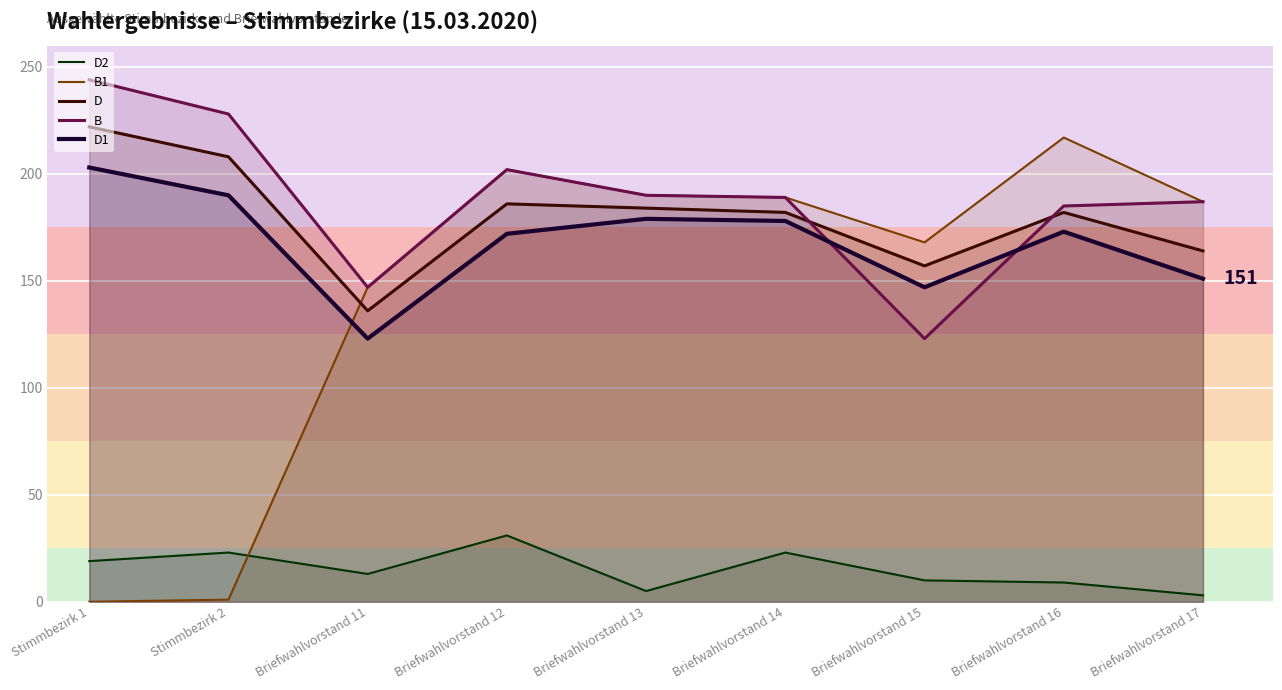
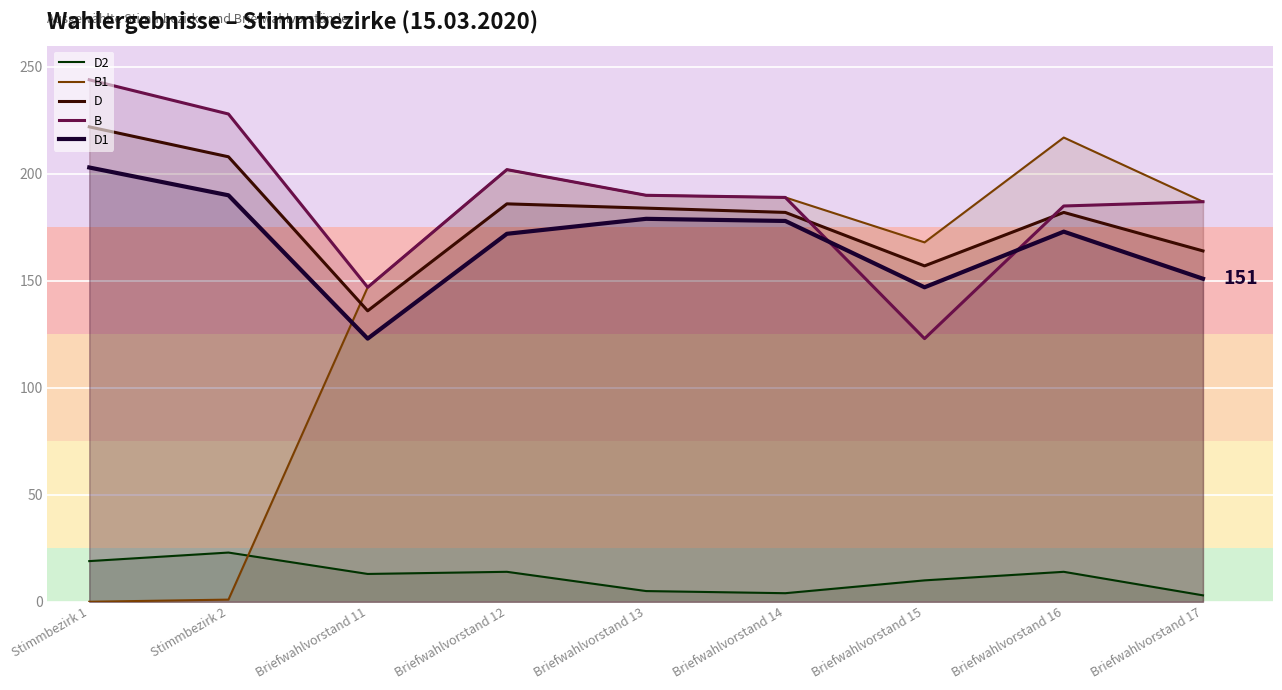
  {
    "D2": {
      "Stimmbezirk 1": 19,
      "Stimmbezirk 2": 23,
      "Briefwahlvorstand 11": 13,
-     "Briefwahlvorstand 12": 31,
+     "Briefwahlvorstand 12": 14,
      "Briefwahlvorstand 13": 5,
-     "Briefwahlvorstand 14": 23,
+     "Briefwahlvorstand 14": 4,
      "Briefwahlvorstand 15": 10,
-     "Briefwahlvorstand 16": 9,
+     "Briefwahlvorstand 16": 14,
      "Briefwahlvorstand 17": 3
    },
    "B1": {
      "Stimmbezirk 1": 0,
      "Stimmbezirk 2": 1,
      "Briefwahlvorstand 15": 168,
      "Briefwahlvorstand 16": 217
    },
    "B": {
      "Stimmbezirk 2": 228,
      "Briefwahlvorstand 15": 123,
      "Briefwahlvorstand 16": 185
    }
  }
